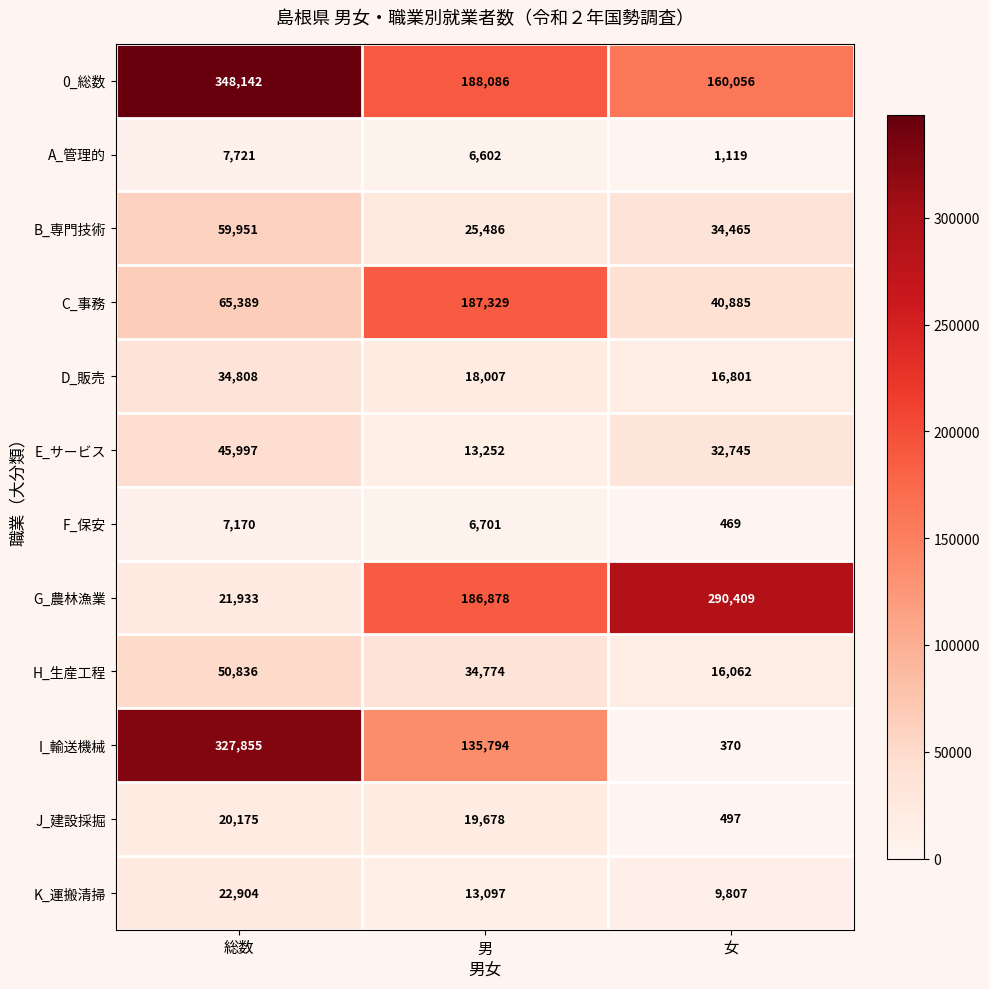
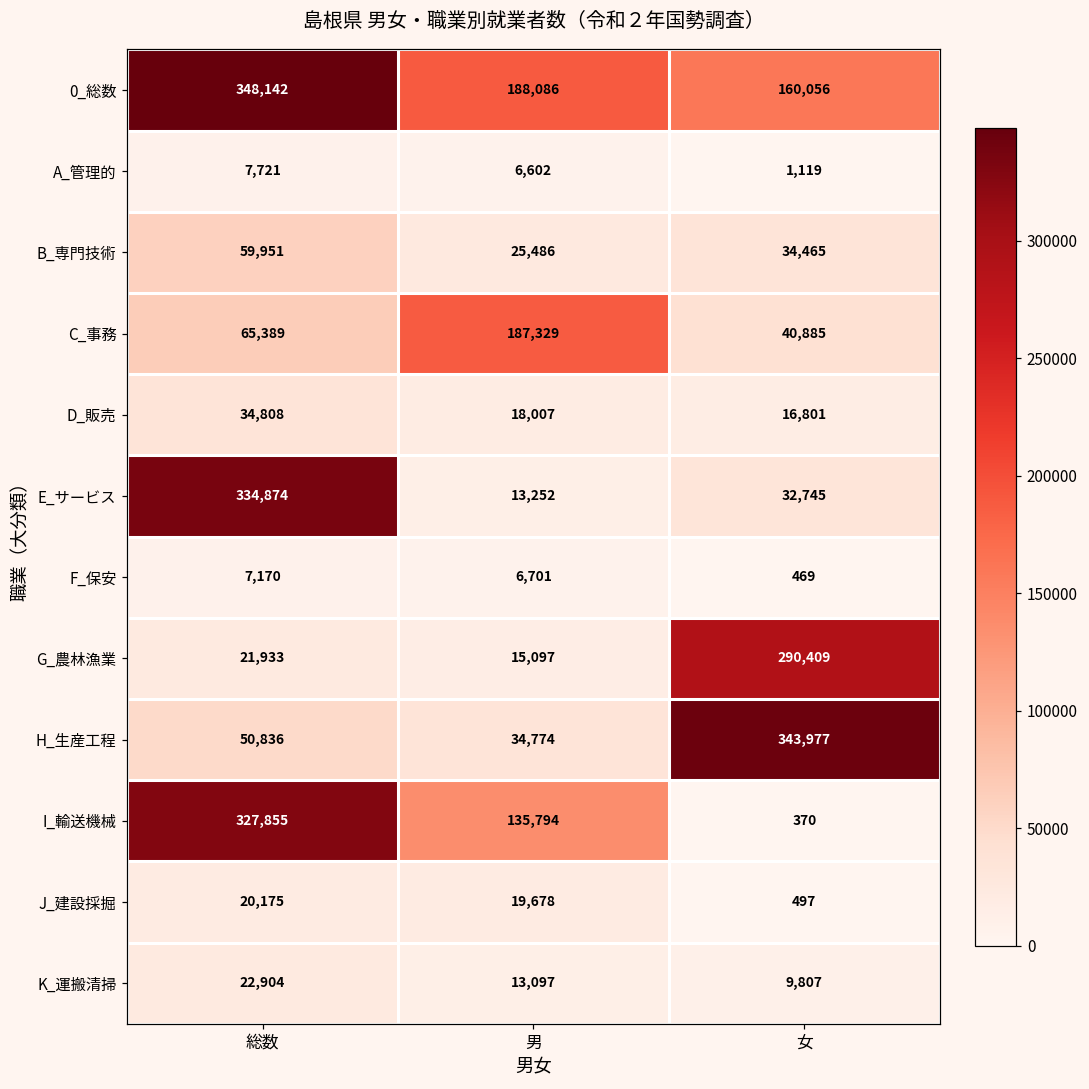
  {
    "0_総数": {
      "総数": "348,142",
      "男": "188,086",
      "女": "160,056"
    },
    "A_管理的": {
      "総数": "7,721",
      "男": "6,602",
      "女": "1,119"
    },
    "B_専門技術": {
      "総数": "59,951",
      "男": "25,486",
      "女": "34,465"
    },
    "C_事務": {
      "総数": "65,389",
      "男": "187,329",
      "女": "40,885"
    },
    "D_販売": {
      "総数": "34,808",
      "男": "18,007",
      "女": "16,801"
    },
    "E_サービス": {
-     "総数": "45,997",
+     "総数": "334,874",
      "男": "13,252",
      "女": "32,745"
    },
    "F_保安": {
      "総数": "7,170",
      "男": "6,701",
      "女": "469"
    },
    "G_農林漁業": {
      "総数": "21,933",
-     "男": "186,878",
+     "男": "15,097",
      "女": "290,409"
    },
    "H_生産工程": {
      "総数": "50,836",
      "男": "34,774",
-     "女": "16,062"
+     "女": "343,977"
    },
    "I_輸送機械": {
      "総数": "327,855",
      "男": "135,794",
      "女": "370"
    },
    "J_建設採掘": {
      "総数": "20,175",
      "男": "19,678",
      "女": "497"
    },
    "K_運搬清掃": {
      "総数": "22,904",
      "男": "13,097",
      "女": "9,807"
    }
  }
